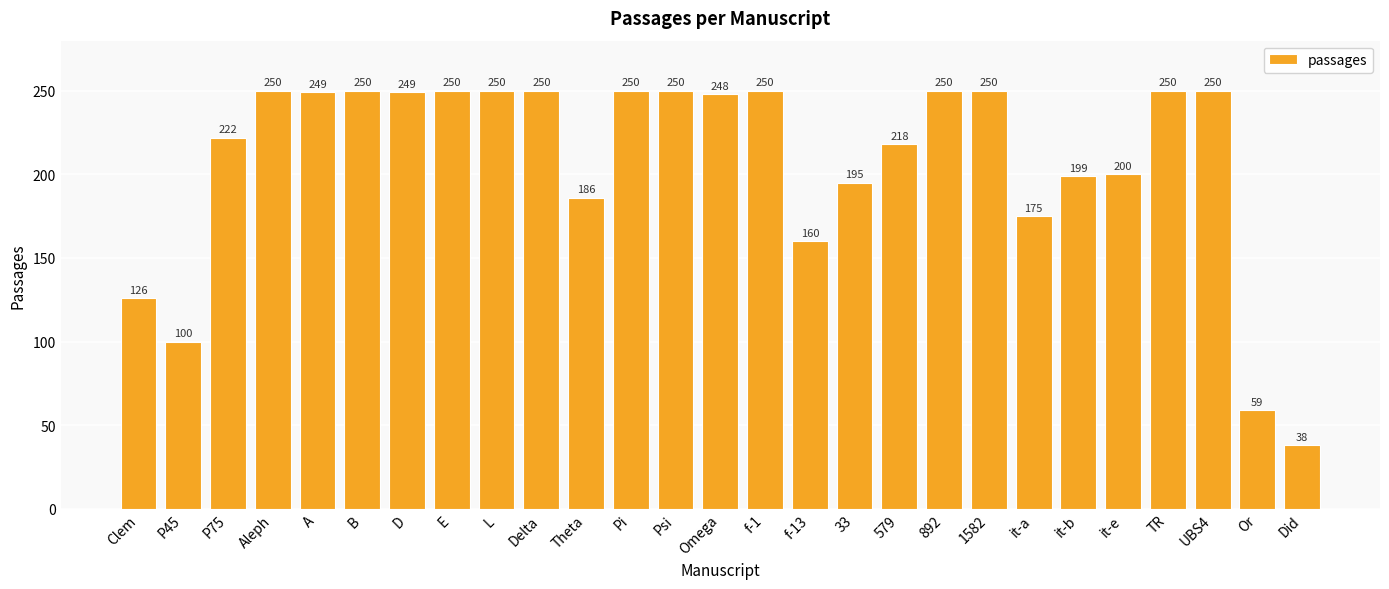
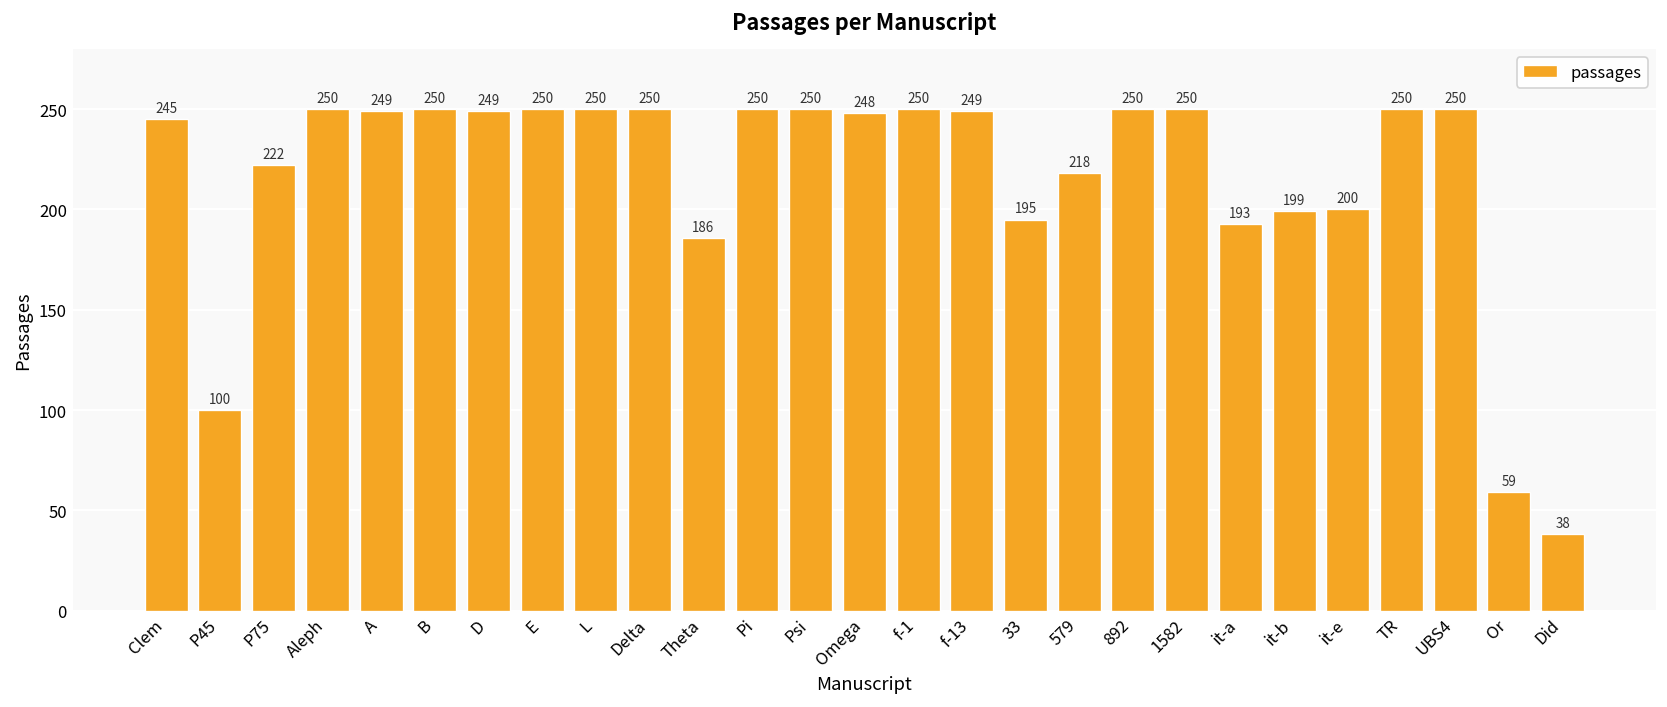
  {
-   "Clem": 126,
+   "Clem": 245,
    "P45": 100,
    "P75": 222,
    "Aleph": 250,
    "A": 249,
    "B": 250,
    "D": 249,
    "E": 250,
    "L": 250,
    "Delta": 250,
    "Theta": 186,
    "Pi": 250,
    "Psi": 250,
    "Omega": 248,
    "f-1": 250,
-   "f-13": 160,
+   "f-13": 249,
    "33": 195,
    "579": 218,
    "892": 250,
    "1582": 250,
-   "it-a": 175,
+   "it-a": 193,
    "it-b": 199,
    "it-e": 200,
    "TR": 250,
    "UBS4": 250,
    "Or": 59,
    "Did": 38
  }
